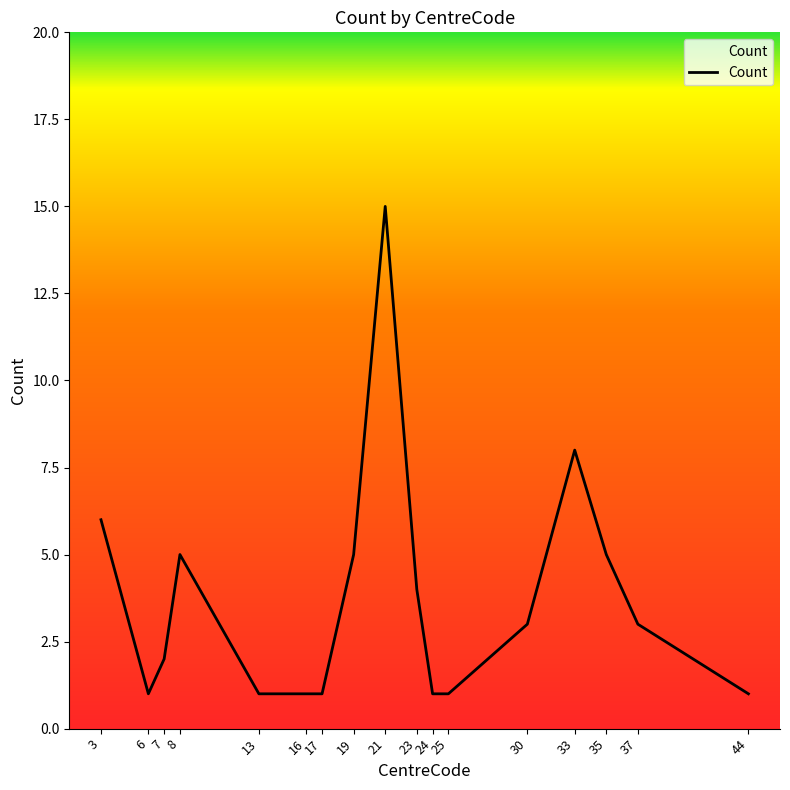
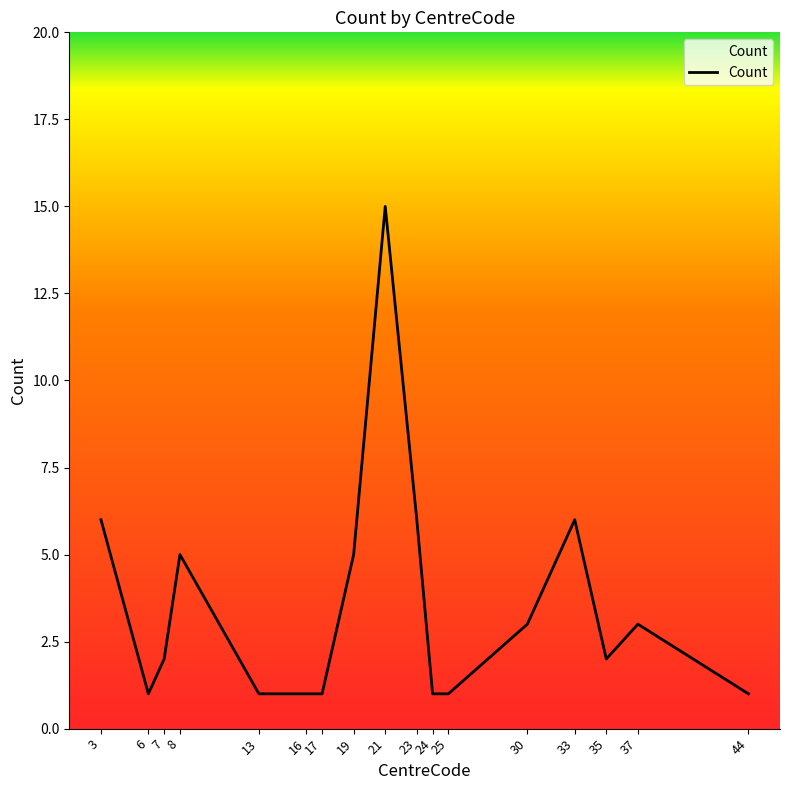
  {
    "3": 6,
    "6": 1,
    "7": 2,
    "8": 5,
    "13": 1,
    "16": 1,
    "17": 1,
    "19": 5,
    "21": 15,
-   "23": 4,
+   "23": 6,
    "24": 1,
    "25": 1,
    "30": 3,
-   "33": 8,
-   "35": 5,
+   "33": 6,
+   "35": 2,
    "37": 3,
    "44": 1
  }
